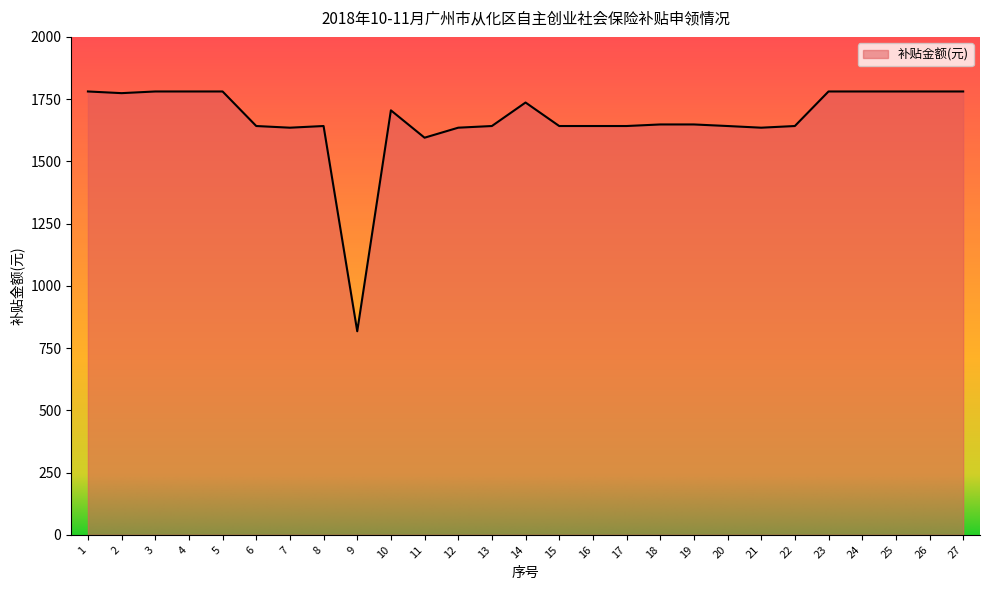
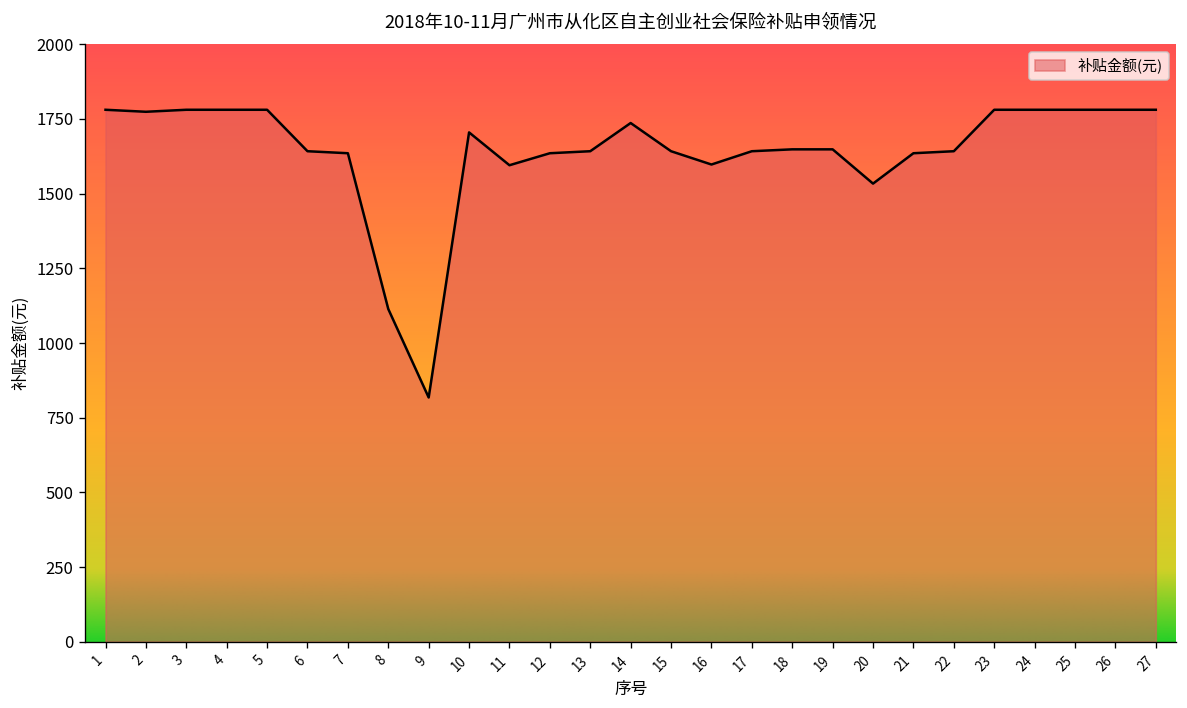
  {
    "1": 1780,
    "2": 1770,
    "3": 1780,
    "4": 1780,
    "5": 1780,
    "6": 1640,
    "7": 1640,
-   "8": 1640,
+   "8": 1110,
    "9": 820,
    "10": 1710,
    "11": 1600,
    "12": 1640,
    "13": 1640,
    "14": 1740,
    "15": 1640,
-   "16": 1640,
+   "16": 1600,
    "17": 1640,
    "18": 1650,
    "19": 1650,
-   "20": 1640,
+   "20": 1530,
    "21": 1640,
    "22": 1640,
    "23": 1780,
    "24": 1780,
    "25": 1780,
    "26": 1780,
    "27": 1780
  }
